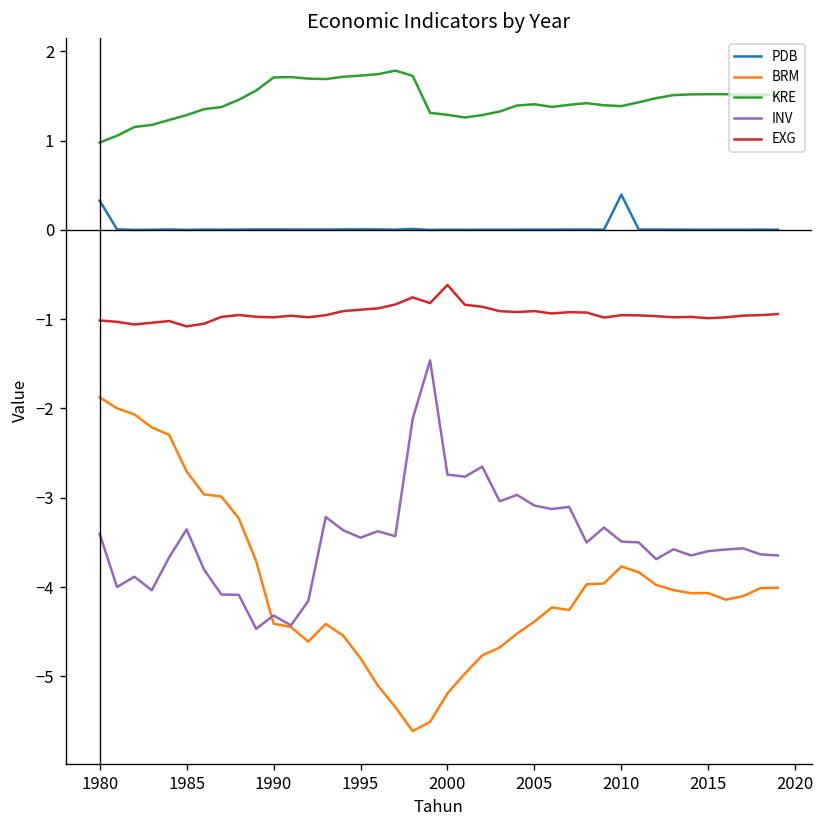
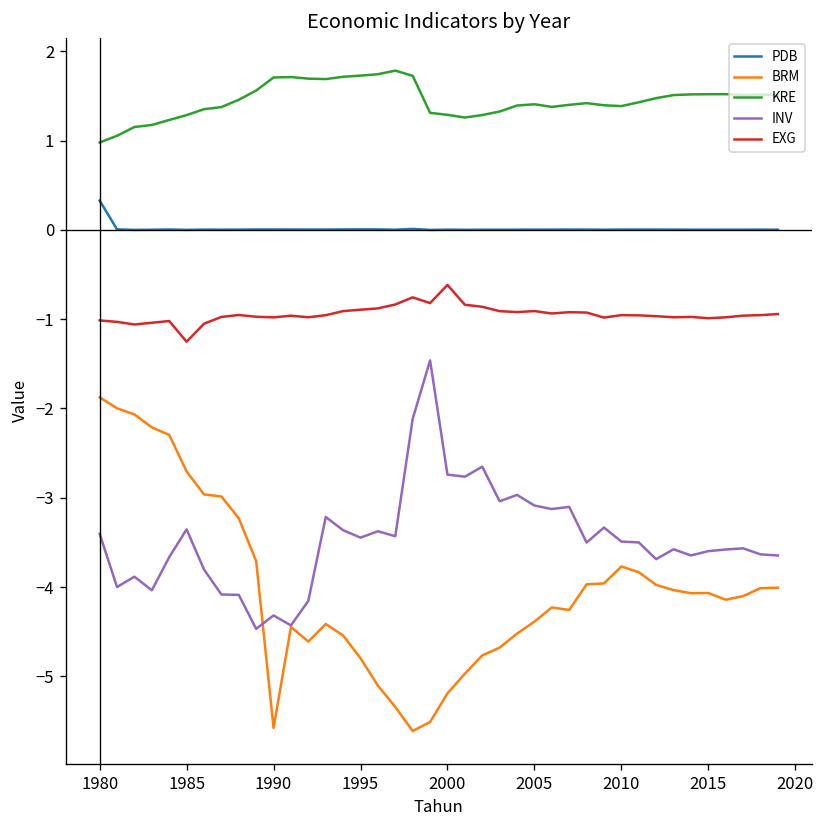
  {
    "PDB": {
      "1980": 0.3,
      "1985": 0.0,
      "1990": 0.0,
      "1995": 0.0,
      "2000": 0.0,
      "2005": 0.0,
-     "2010": 0.4,
+     "2010": 0.0,
      "2015": 0.0
    },
    "BRM": {
      "1980": -1.9,
      "1985": -2.7,
-     "1990": -4.4,
+     "1990": -5.6,
      "1995": -4.8,
      "2000": -5.2,
      "2005": -4.4,
      "2010": -3.8,
      "2015": -4.1
    },
    "KRE": {
      "1980": 1.0,
      "1985": 1.3,
      "1990": 1.7,
      "1995": 1.7,
      "2000": 1.3,
      "2005": 1.4,
      "2010": 1.4,
      "2015": 1.5
    },
    "INV": {
      "1980": -3.4,
      "1985": -3.4,
      "1990": -4.3,
      "1995": -3.4,
      "2000": -2.7,
      "2005": -3.1,
      "2010": -3.5,
      "2015": -3.6
    },
    "EXG": {
      "1980": -1.0,
-     "1985": -1.1,
+     "1985": -1.3,
      "1990": -1.0,
      "1995": -0.9,
      "2000": -0.6,
      "2005": -0.9,
      "2010": -1.0,
      "2015": -1.0
    }
  }
